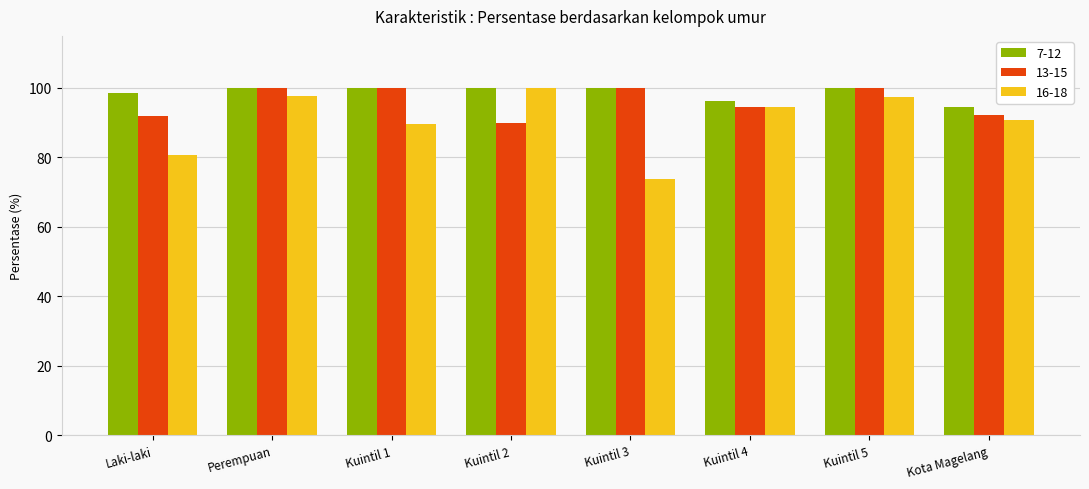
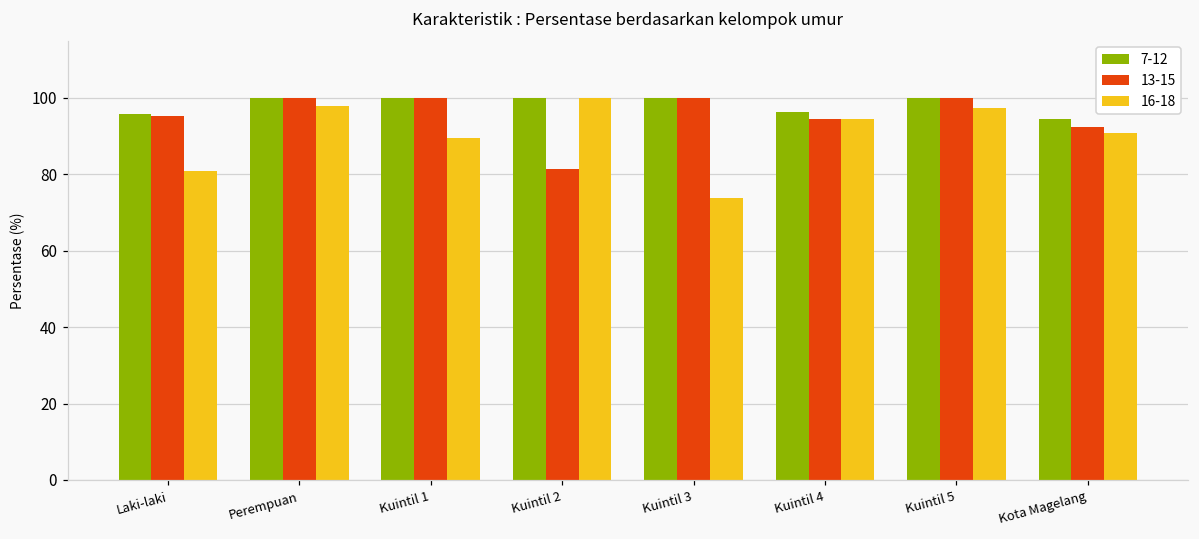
  {
    "7-12": {
-     "Laki-laki": 99,
+     "Laki-laki": 96,
      "Perempuan": 100,
      "Kuintil 1": 100,
      "Kuintil 2": 100,
      "Kuintil 3": 100,
      "Kuintil 4": 96,
      "Kuintil 5": 100,
      "Kota Magelang": 95
    },
    "13-15": {
-     "Laki-laki": 92,
+     "Laki-laki": 95,
      "Perempuan": 100,
      "Kuintil 1": 100,
-     "Kuintil 2": 90,
+     "Kuintil 2": 81,
      "Kuintil 3": 100,
      "Kuintil 4": 94,
      "Kuintil 5": 100,
      "Kota Magelang": 92
    },
    "16-18": {
      "Laki-laki": 81,
      "Perempuan": 98,
      "Kuintil 1": 90,
      "Kuintil 2": 100,
      "Kuintil 3": 74,
      "Kuintil 4": 94,
      "Kuintil 5": 97,
      "Kota Magelang": 91
    }
  }
